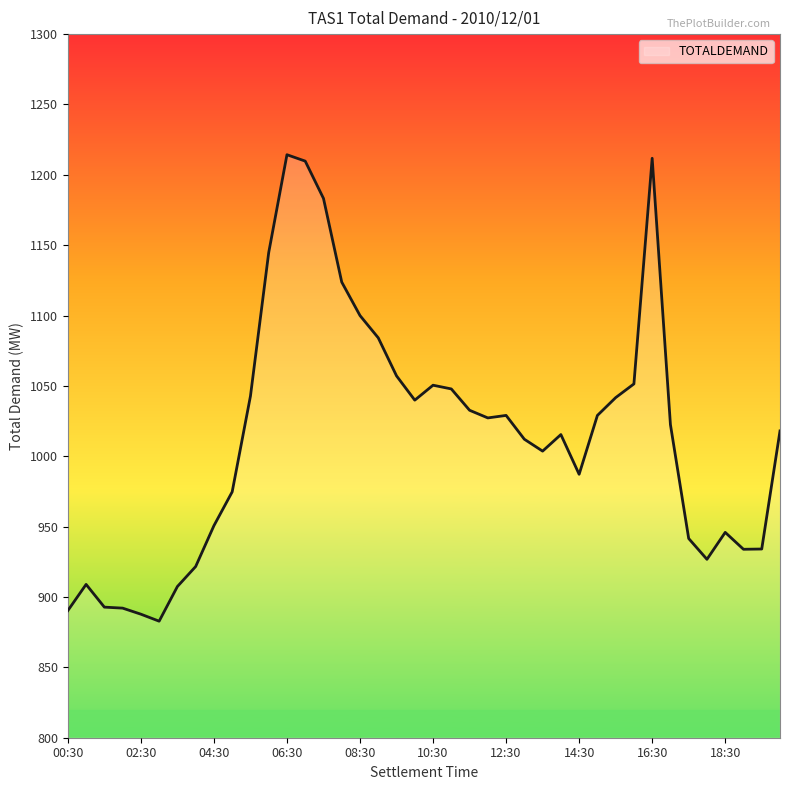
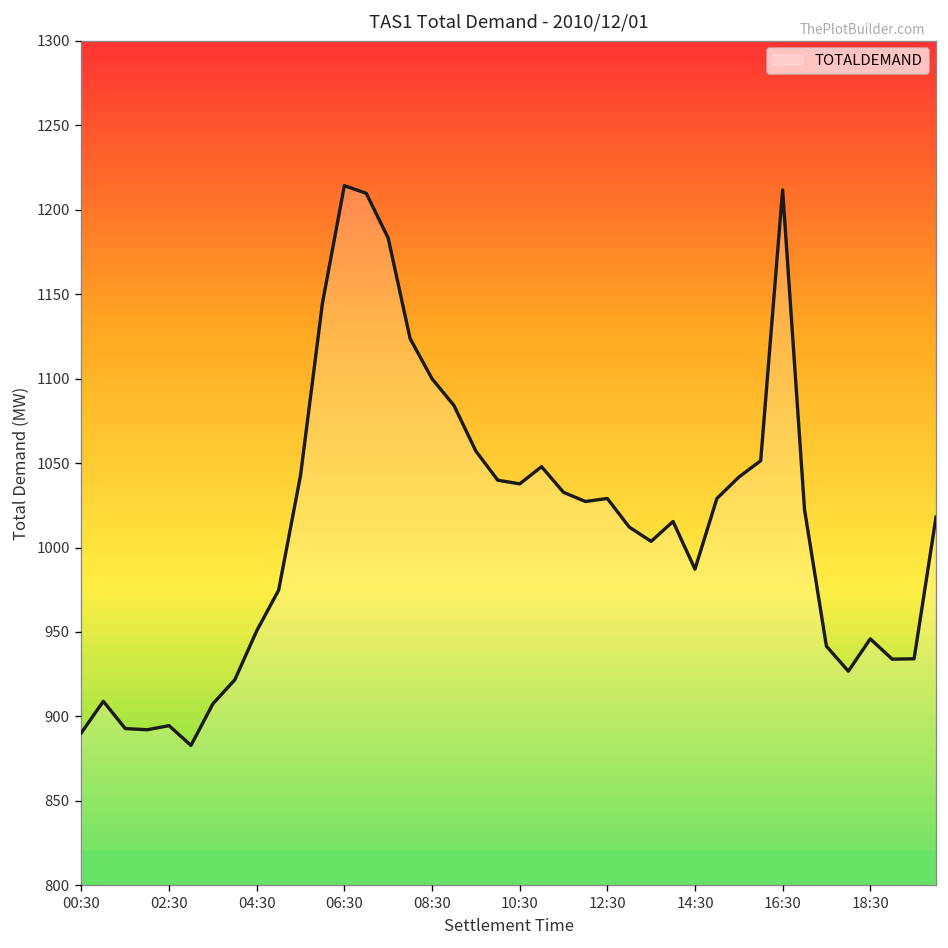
  {
    "00:30": 890,
-   "02:30": 888,
+   "02:30": 895,
    "04:30": 951,
    "06:30": 1214,
    "08:30": 1100,
-   "10:30": 1051,
+   "10:30": 1038,
    "12:30": 1029,
    "14:30": 987,
    "16:30": 1212,
    "18:30": 946
  }
